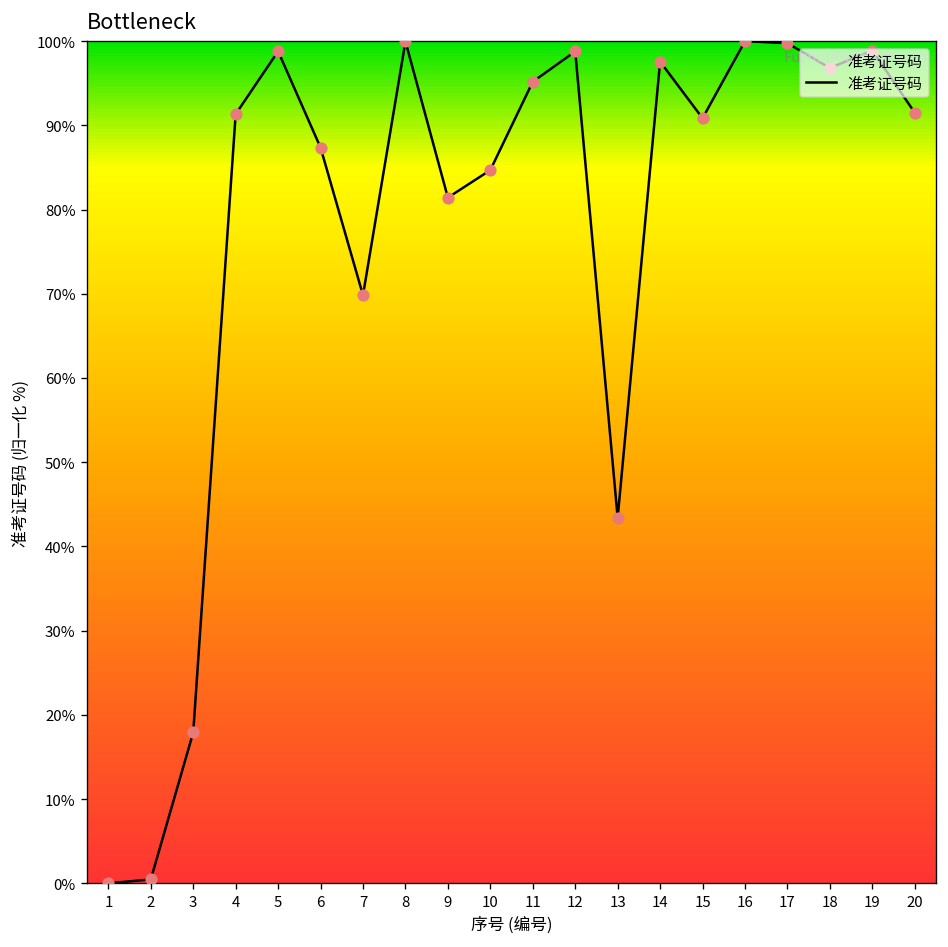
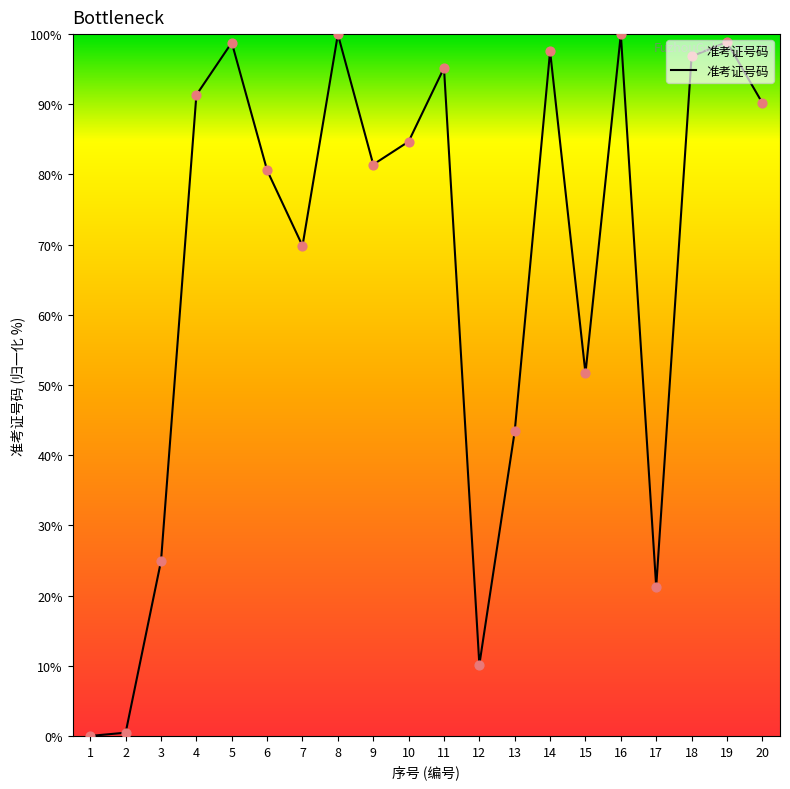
  {
    "1": "0%",
    "2": "0%",
-   "3": "18%",
+   "3": "25%",
    "4": "91%",
    "5": "99%",
-   "6": "87%",
+   "6": "81%",
    "7": "70%",
    "8": "100%",
    "9": "81%",
    "10": "85%",
    "11": "95%",
-   "12": "99%",
+   "12": "10%",
    "13": "43%",
    "14": "98%",
-   "15": "91%",
+   "15": "52%",
    "16": "100%",
-   "17": "100%",
-   "20": "91%"
+   "17": "21%",
+   "20": "90%"
  }
